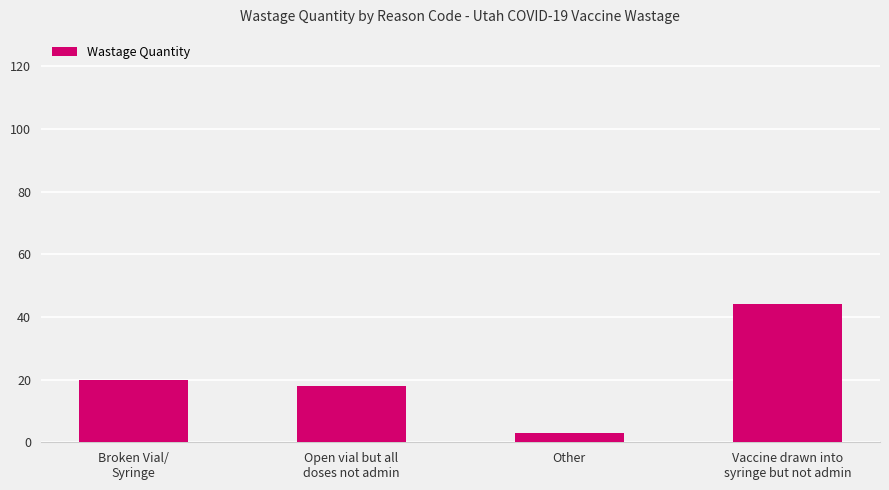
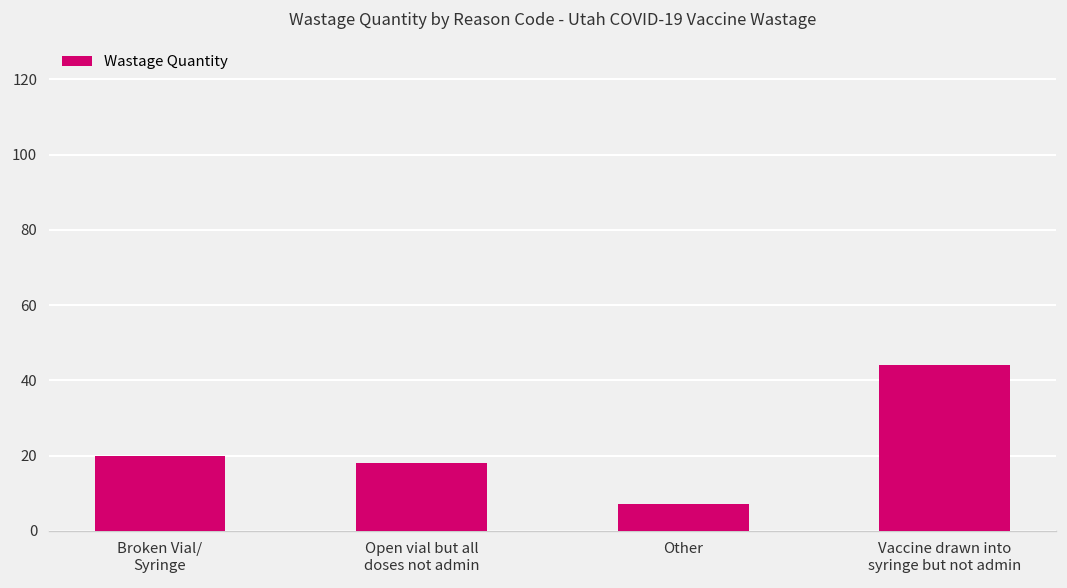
  {
    "Broken Vial/ Syringe": 20,
    "Open vial but all doses not admin": 18,
-   "Other": 3,
+   "Other": 7,
    "Vaccine drawn into syringe but not admin": 44
  }
